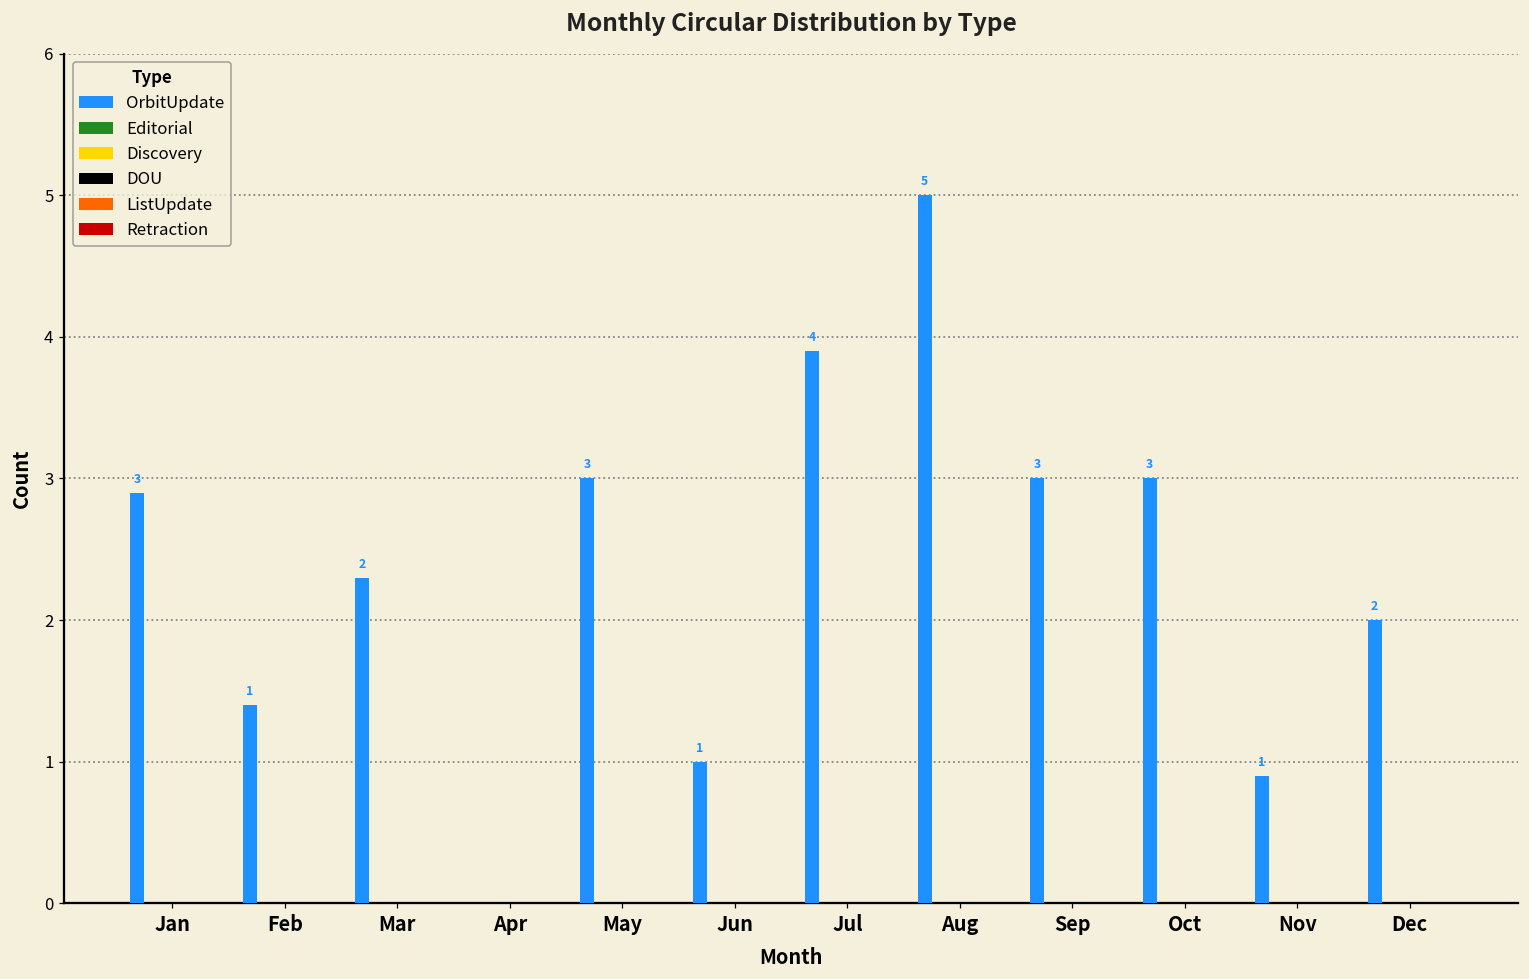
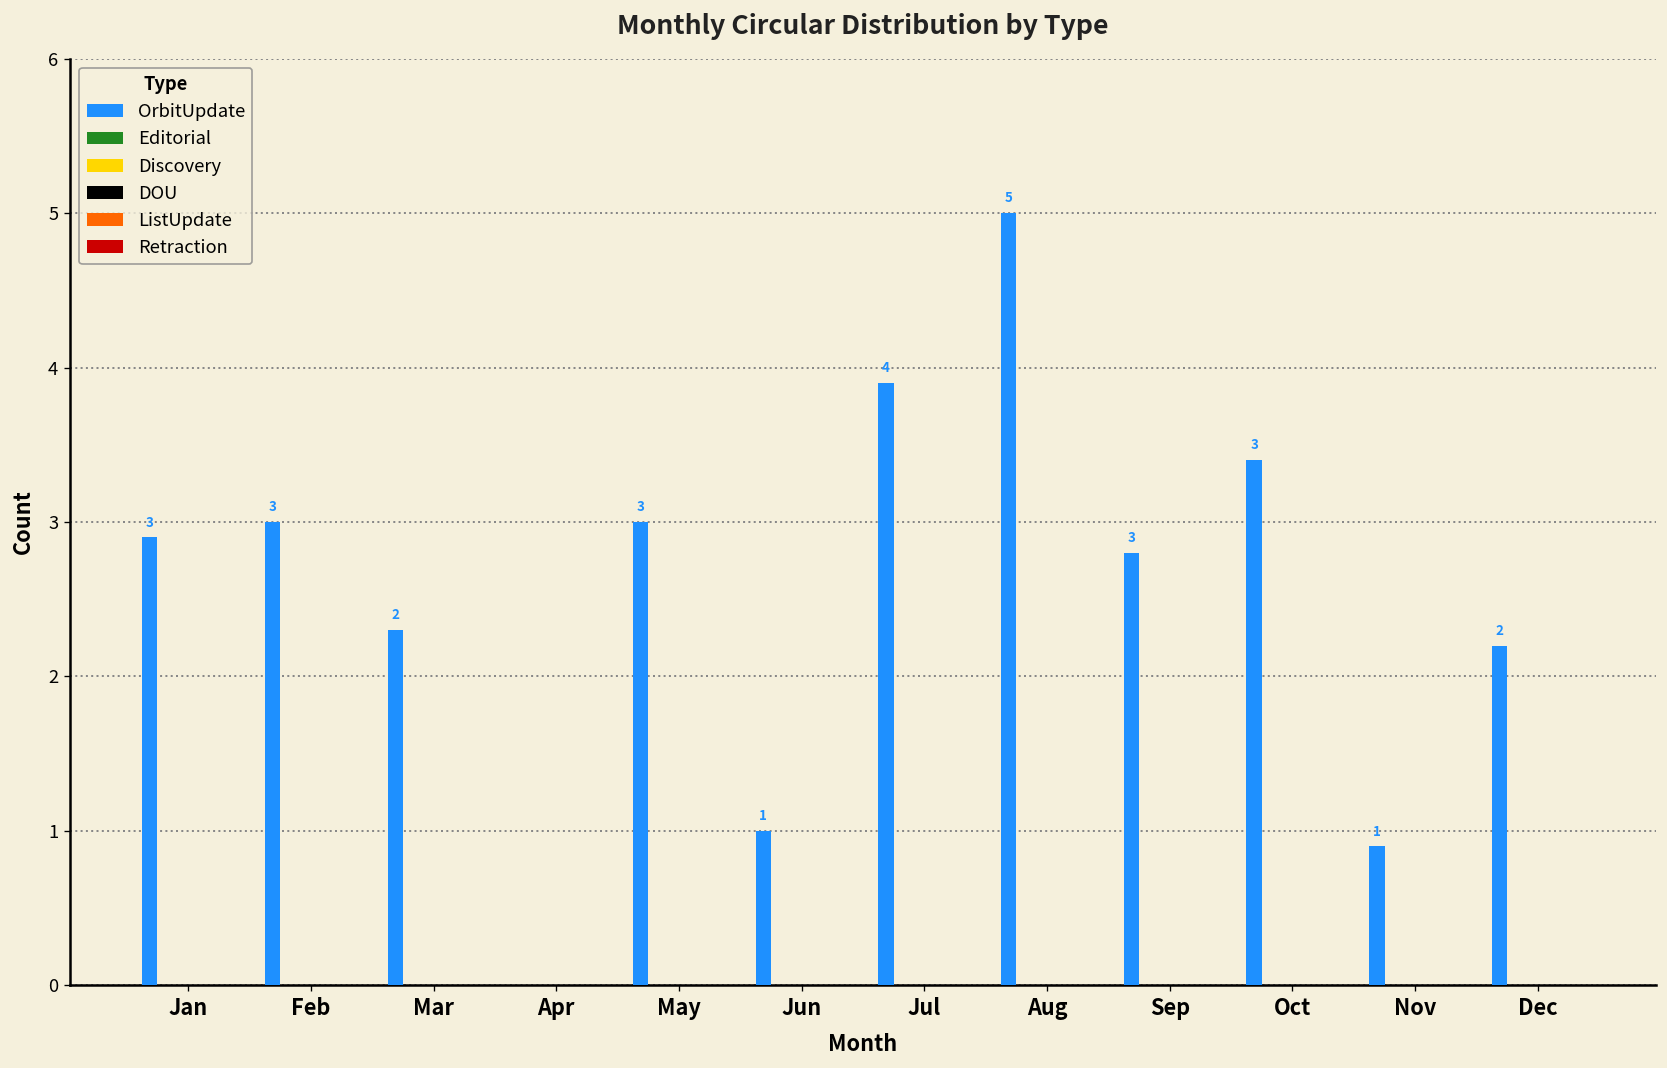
  {
    "OrbitUpdate": {
      "Jan": 3,
-     "Feb": 1,
+     "Feb": 3,
      "Mar": 2,
      "May": 3,
      "Jun": 1,
      "Jul": 4,
      "Aug": 5,
-     "Sep": 3.0,
-     "Oct": 3.0,
+     "Sep": 2.8,
+     "Oct": 3.4,
      "Nov": 1,
-     "Dec": 2.0
+     "Dec": 2.2
    },
    "Editorial": {
      "Jan": 0.0,
      "Feb": 0.0,
      "Mar": 0.0,
      "Apr": 0.0,
      "May": 0.0,
      "Jun": 0.0,
      "Jul": 0.0,
      "Aug": 0.0,
      "Sep": 0.0,
      "Oct": 0.0,
      "Nov": 0.0,
      "Dec": 0.0
    },
    "Discovery": {
      "Jan": 0.0,
      "Feb": 0.0,
      "Mar": 0.0,
      "Apr": 0.0,
      "May": 0.0,
      "Jun": 0.0,
      "Jul": 0.0,
      "Aug": 0.0,
      "Sep": 0.0,
      "Oct": 0.0,
      "Nov": 0.0,
      "Dec": 0.0
    },
    "DOU": {
      "Jan": 0.0,
      "Feb": 0.0,
      "Mar": 0.0,
      "Apr": 0.0,
      "May": 0.0,
      "Jun": 0.0,
      "Jul": 0.0,
      "Aug": 0.0,
      "Sep": 0.0,
      "Oct": 0.0,
      "Nov": 0.0,
      "Dec": 0.0
    },
    "ListUpdate": {
      "Jan": 0.0,
      "Feb": 0.0,
      "Mar": 0.0,
      "Apr": 0.0,
      "May": 0.0,
      "Jun": 0.0,
      "Jul": 0.0,
      "Aug": 0.0,
      "Sep": 0.0,
      "Oct": 0.0,
      "Nov": 0.0,
      "Dec": 0.0
    },
    "Retraction": {
      "Jan": 0.0,
      "Feb": 0.0,
      "Mar": 0.0,
      "Apr": 0.0,
      "May": 0.0,
      "Jun": 0.0,
      "Jul": 0.0,
      "Aug": 0.0,
      "Sep": 0.0,
      "Oct": 0.0,
      "Nov": 0.0,
      "Dec": 0.0
    }
  }
